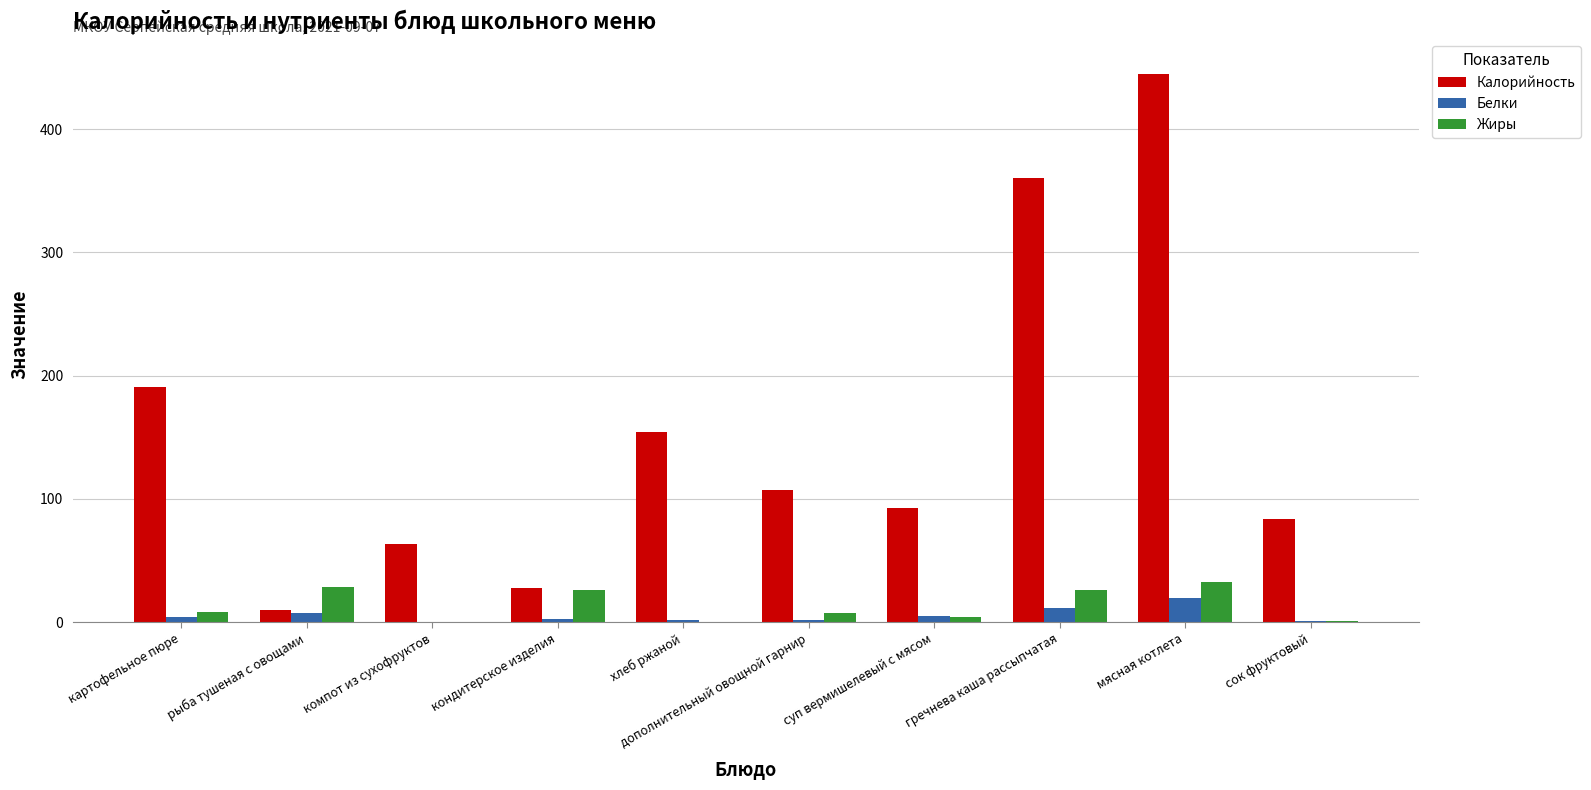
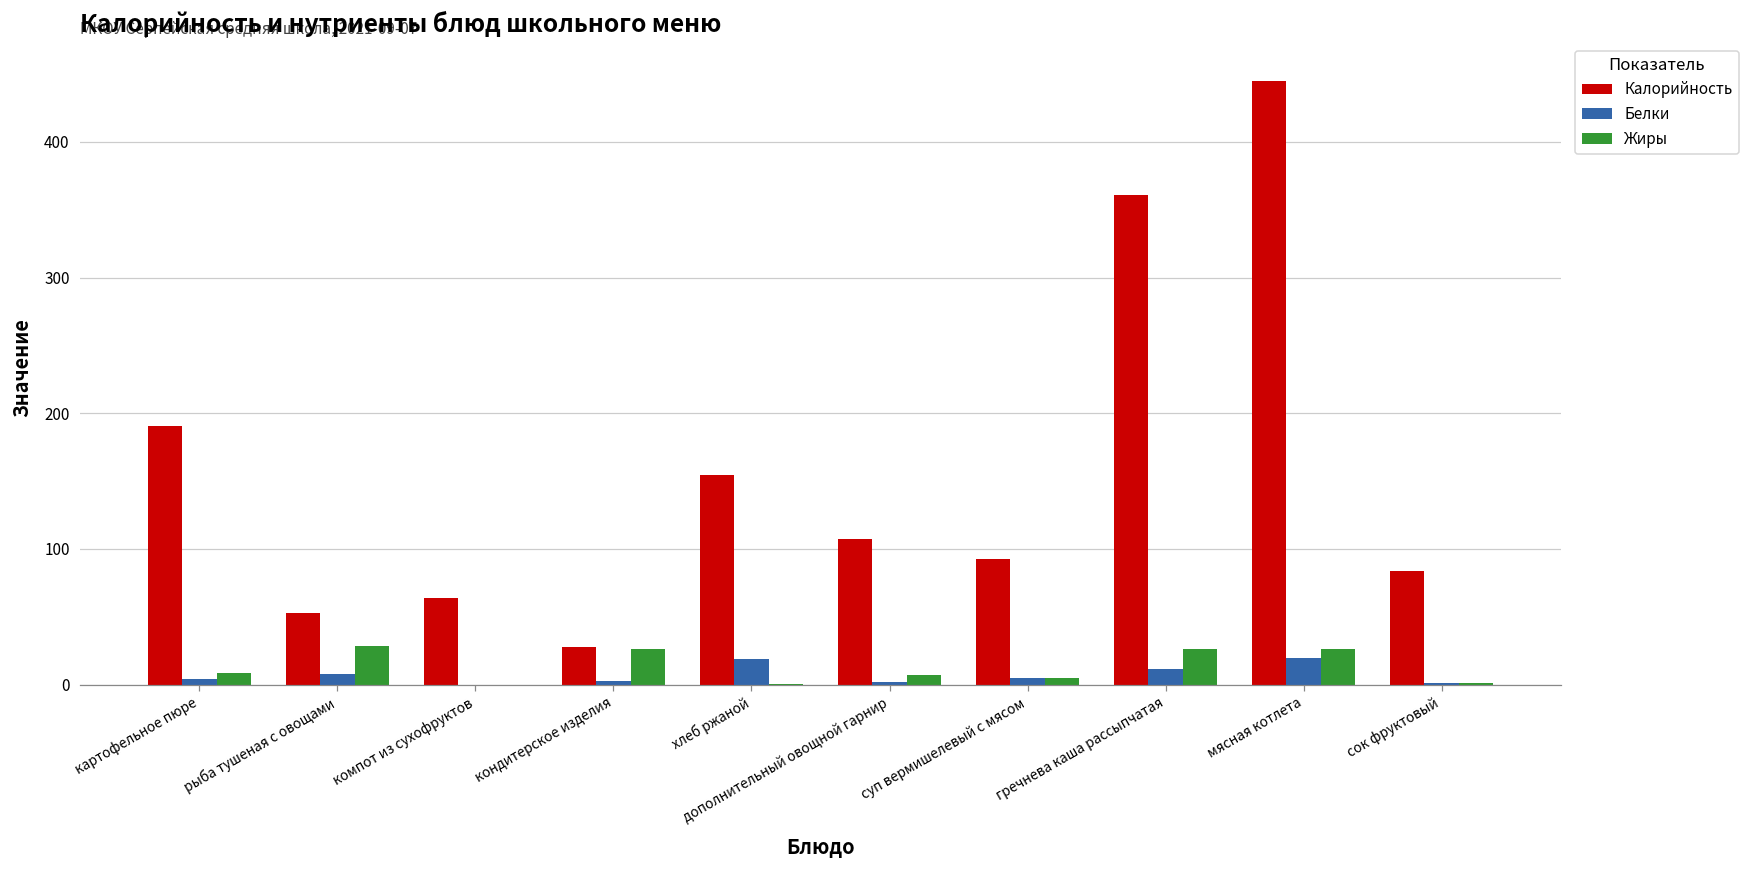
  {
    "Калорийность": {
      "картофельное пюре": 191,
-     "рыба тушеная с овощами": 10,
+     "рыба тушеная с овощами": 53,
      "компот из сухофруктов": 64,
      "кондитерское изделия": 28,
      "хлеб ржаной": 155,
      "дополнительный овощной гарнир": 107,
      "суп вермишелевый с мясом": 92,
      "гречнева каша рассыпчатая": 361,
      "мясная котлета": 445,
      "сок фруктовый": 84
    },
    "Белки": {
      "картофельное пюре": 4,
      "рыба тушеная с овощами": 8,
      "компот из сухофруктов": 0,
      "кондитерское изделия": 3,
-     "хлеб ржаной": 2,
+     "хлеб ржаной": 19,
      "суп вермишелевый с мясом": 5,
      "гречнева каша рассыпчатая": 11,
      "мясная котлета": 20
    },
    "Жиры": {
      "картофельное пюре": 8,
      "рыба тушеная с овощами": 28,
      "компот из сухофруктов": 0,
      "кондитерское изделия": 26,
      "дополнительный овощной гарнир": 7,
      "суп вермишелевый с мясом": 5,
      "гречнева каша рассыпчатая": 26,
-     "мясная котлета": 33
+     "мясная котлета": 26
    }
  }
